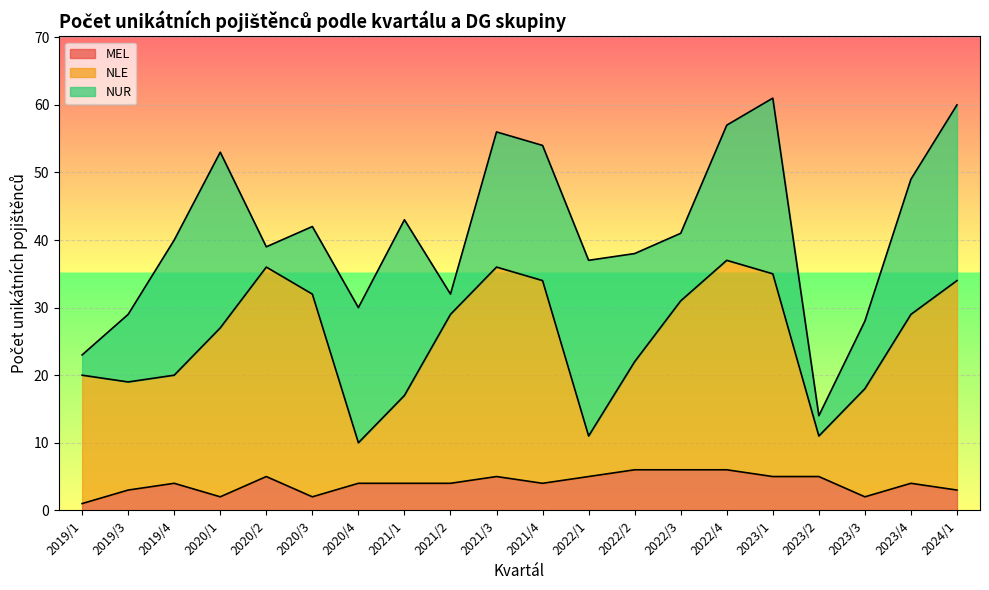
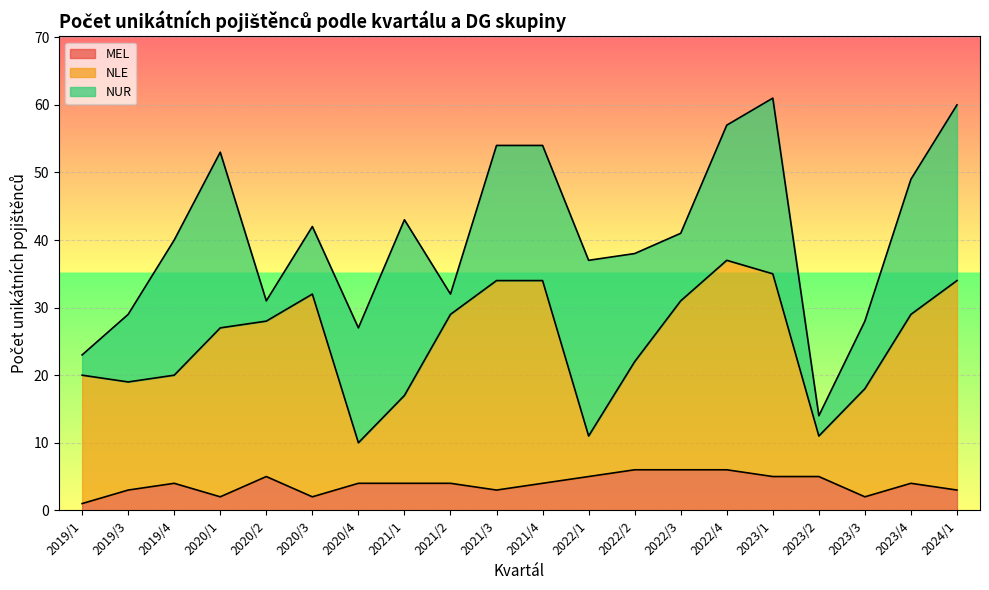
  {
    "MEL": {
      "2019/1": 1,
      "2019/3": 3,
      "2019/4": 4,
      "2020/1": 2,
      "2020/2": 5,
      "2020/3": 2,
      "2020/4": 4,
      "2021/1": 4,
      "2021/2": 4,
-     "2021/3": 5,
+     "2021/3": 3,
      "2021/4": 4,
      "2022/1": 5,
      "2022/2": 6,
      "2022/3": 6,
      "2022/4": 6,
      "2023/1": 5,
      "2023/2": 5,
      "2023/3": 2,
      "2023/4": 4,
      "2024/1": 3
    },
    "NLE": {
      "2019/1": 19,
      "2019/3": 16,
      "2019/4": 16,
      "2020/1": 25,
-     "2020/2": 31,
+     "2020/2": 23,
      "2020/3": 30,
      "2020/4": 6,
      "2021/1": 13,
      "2021/2": 25,
      "2021/3": 31,
      "2021/4": 30,
      "2022/1": 6,
      "2022/2": 16,
      "2022/3": 25,
      "2022/4": 31,
      "2023/1": 30,
      "2023/2": 6,
      "2023/3": 16,
      "2023/4": 25,
      "2024/1": 31
    },
    "NUR": {
      "2019/1": 3,
      "2019/3": 10,
      "2019/4": 20,
      "2020/1": 26,
      "2020/2": 3,
      "2020/3": 10,
-     "2020/4": 20,
+     "2020/4": 17,
      "2021/1": 26,
      "2021/2": 3,
      "2021/3": 20,
      "2021/4": 20,
      "2022/1": 26,
      "2022/2": 16,
      "2022/3": 10,
      "2022/4": 20,
      "2023/1": 26,
      "2023/2": 3,
      "2023/3": 10,
      "2023/4": 20,
      "2024/1": 26
    }
  }
